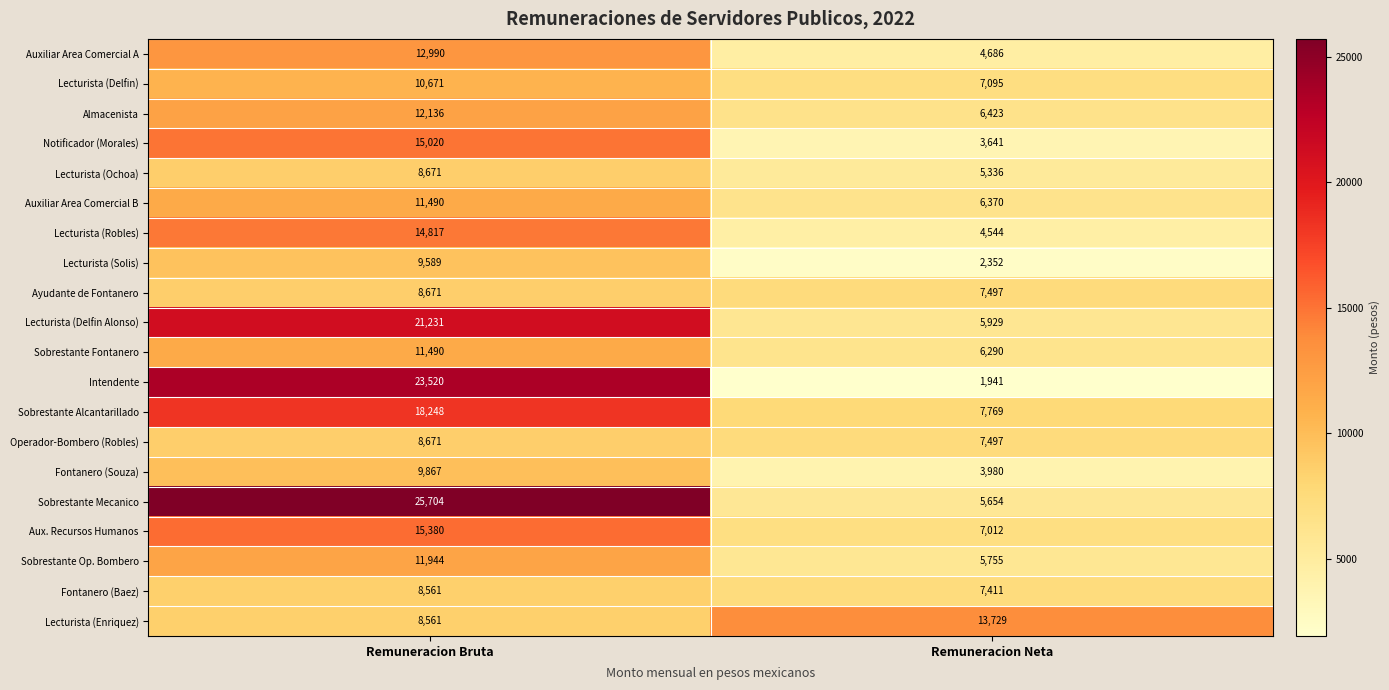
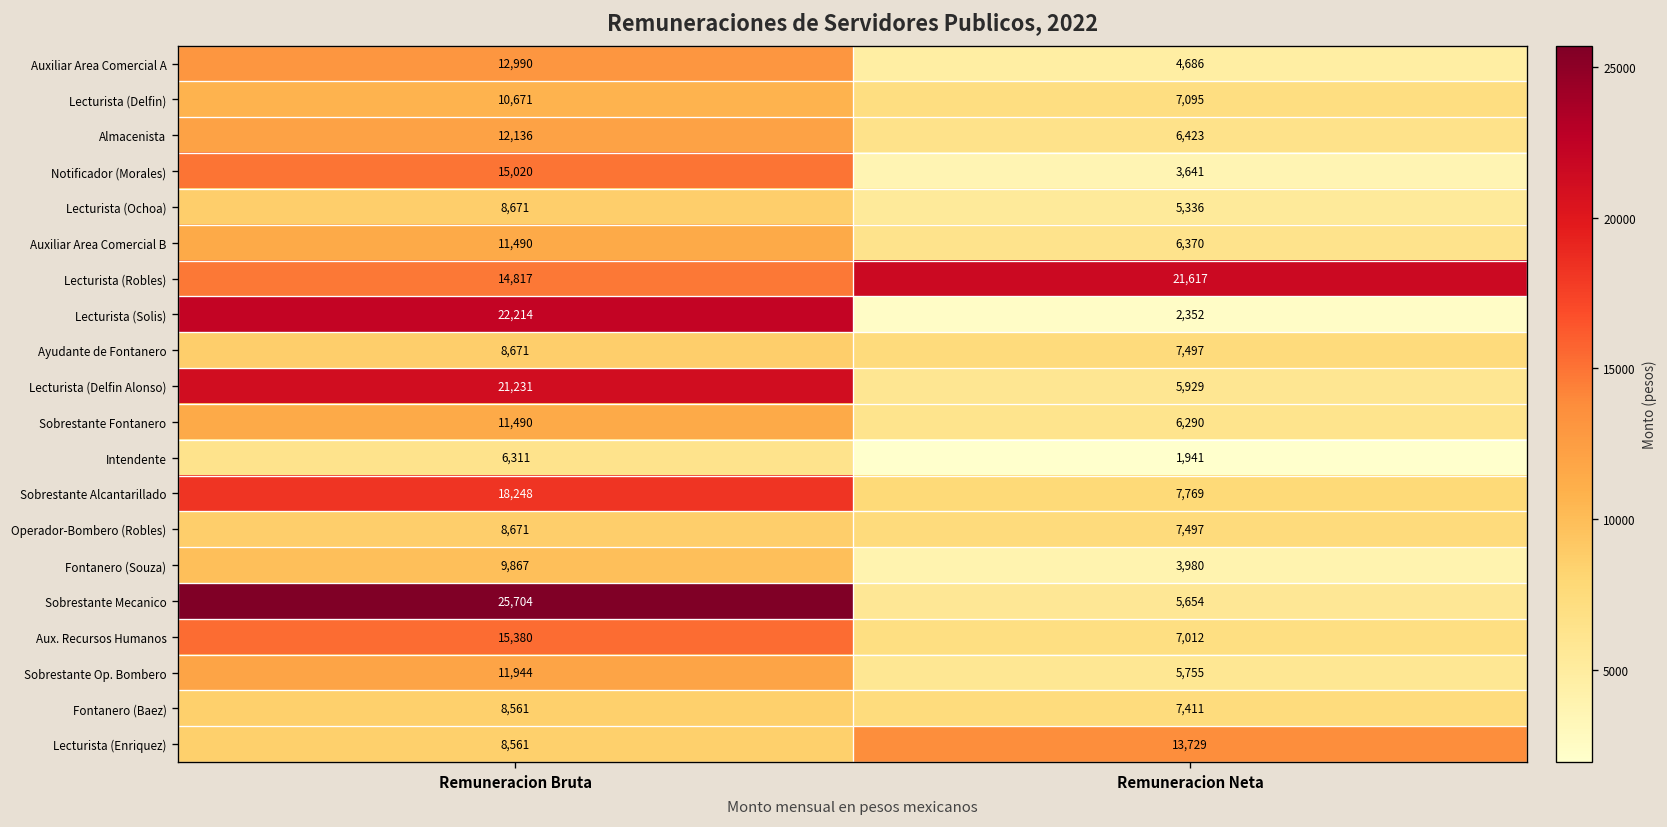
  {
    "Auxiliar Area Comercial A": {
      "Remuneracion Bruta": "12,990",
      "Remuneracion Neta": "4,686"
    },
    "Lecturista (Delfin)": {
      "Remuneracion Bruta": "10,671",
      "Remuneracion Neta": "7,095"
    },
    "Almacenista": {
      "Remuneracion Bruta": "12,136",
      "Remuneracion Neta": "6,423"
    },
    "Notificador (Morales)": {
      "Remuneracion Bruta": "15,020",
      "Remuneracion Neta": "3,641"
    },
    "Lecturista (Ochoa)": {
      "Remuneracion Bruta": "8,671",
      "Remuneracion Neta": "5,336"
    },
    "Auxiliar Area Comercial B": {
      "Remuneracion Bruta": "11,490",
      "Remuneracion Neta": "6,370"
    },
    "Lecturista (Robles)": {
      "Remuneracion Bruta": "14,817",
-     "Remuneracion Neta": "4,544"
+     "Remuneracion Neta": "21,617"
    },
    "Lecturista (Solis)": {
-     "Remuneracion Bruta": "9,589",
+     "Remuneracion Bruta": "22,214",
      "Remuneracion Neta": "2,352"
    },
    "Ayudante de Fontanero": {
      "Remuneracion Bruta": "8,671",
      "Remuneracion Neta": "7,497"
    },
    "Lecturista (Delfin Alonso)": {
      "Remuneracion Bruta": "21,231",
      "Remuneracion Neta": "5,929"
    },
    "Sobrestante Fontanero": {
      "Remuneracion Bruta": "11,490",
      "Remuneracion Neta": "6,290"
    },
    "Intendente": {
-     "Remuneracion Bruta": "23,520",
+     "Remuneracion Bruta": "6,311",
      "Remuneracion Neta": "1,941"
    },
    "Sobrestante Alcantarillado": {
      "Remuneracion Bruta": "18,248",
      "Remuneracion Neta": "7,769"
    },
    "Operador-Bombero (Robles)": {
      "Remuneracion Bruta": "8,671",
      "Remuneracion Neta": "7,497"
    },
    "Fontanero (Souza)": {
      "Remuneracion Bruta": "9,867",
      "Remuneracion Neta": "3,980"
    },
    "Sobrestante Mecanico": {
      "Remuneracion Bruta": "25,704",
      "Remuneracion Neta": "5,654"
    },
    "Aux. Recursos Humanos": {
      "Remuneracion Bruta": "15,380",
      "Remuneracion Neta": "7,012"
    },
    "Sobrestante Op. Bombero": {
      "Remuneracion Bruta": "11,944",
      "Remuneracion Neta": "5,755"
    },
    "Fontanero (Baez)": {
      "Remuneracion Bruta": "8,561",
      "Remuneracion Neta": "7,411"
    },
    "Lecturista (Enriquez)": {
      "Remuneracion Bruta": "8,561",
      "Remuneracion Neta": "13,729"
    }
  }
